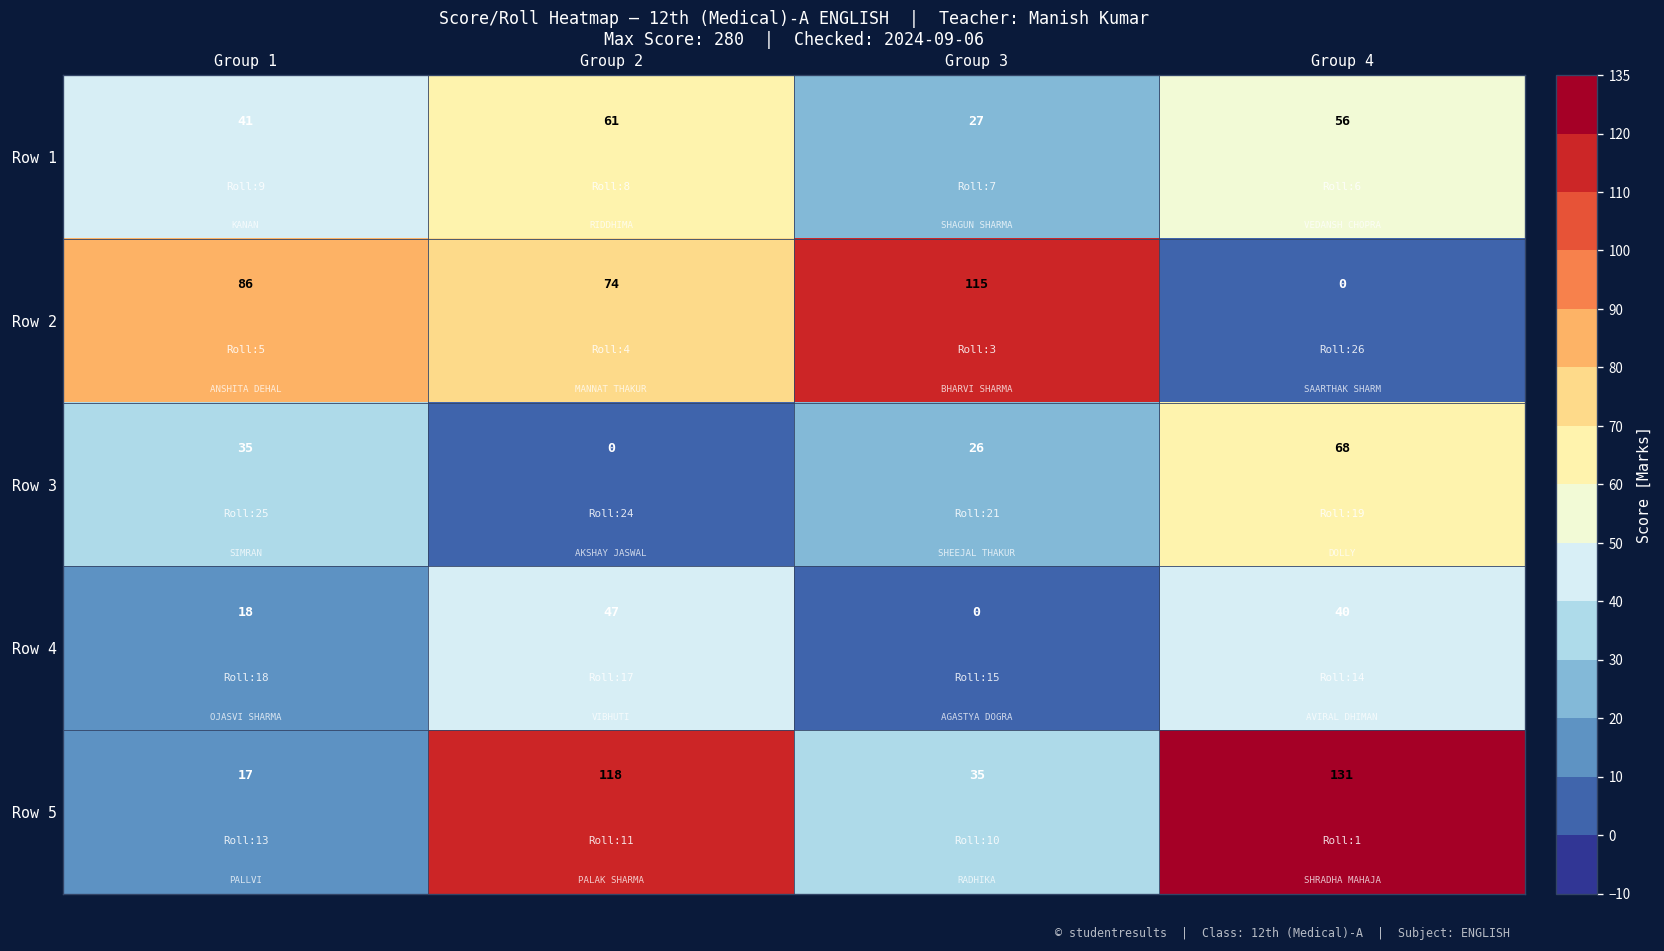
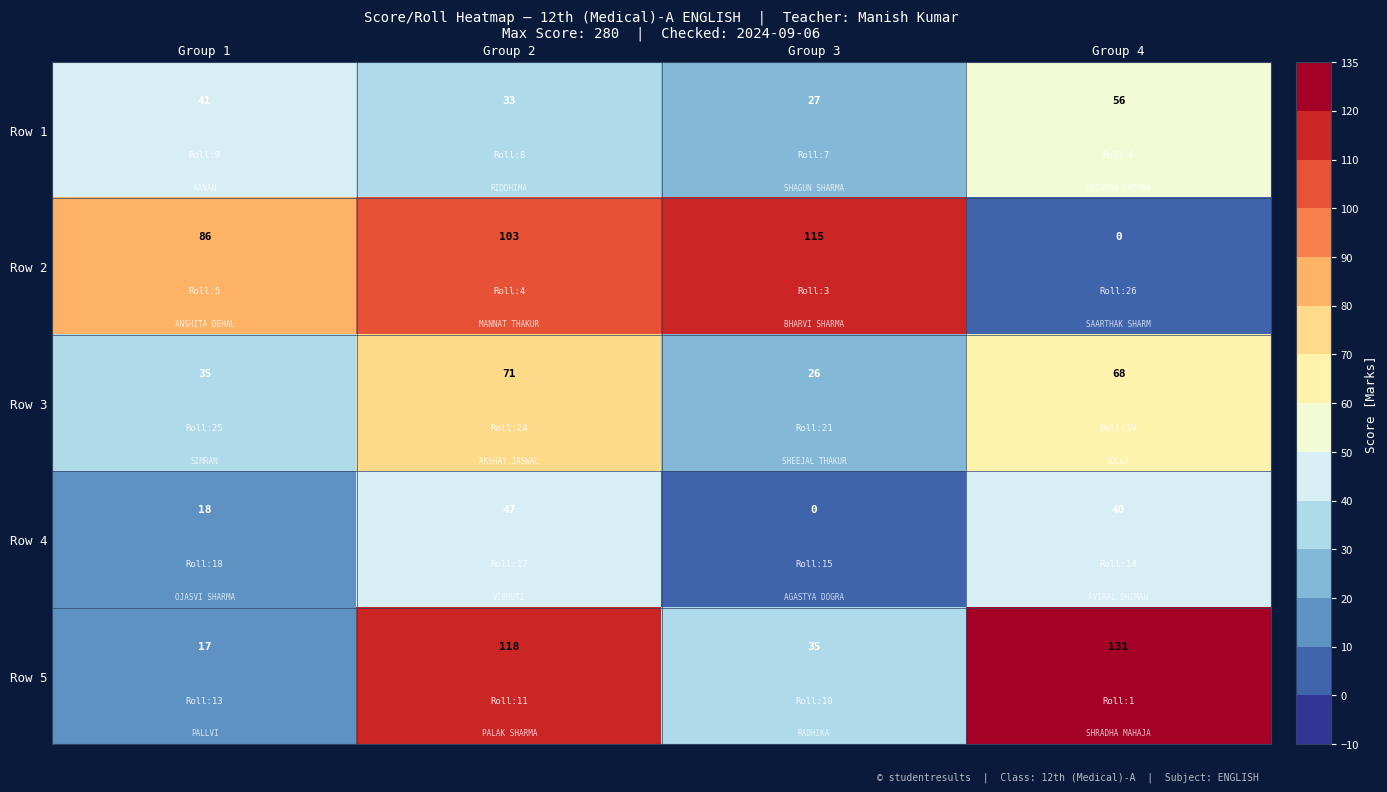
  {
    "Row 1": {
-     "Group 2": 61,
+     "Group 2": 33,
      "Group 4": 56
    },
    "Row 2": {
-     "Group 2": 74
+     "Group 2": 103
    },
    "Row 3": {
-     "Group 2": 0
+     "Group 2": 71
    }
  }
